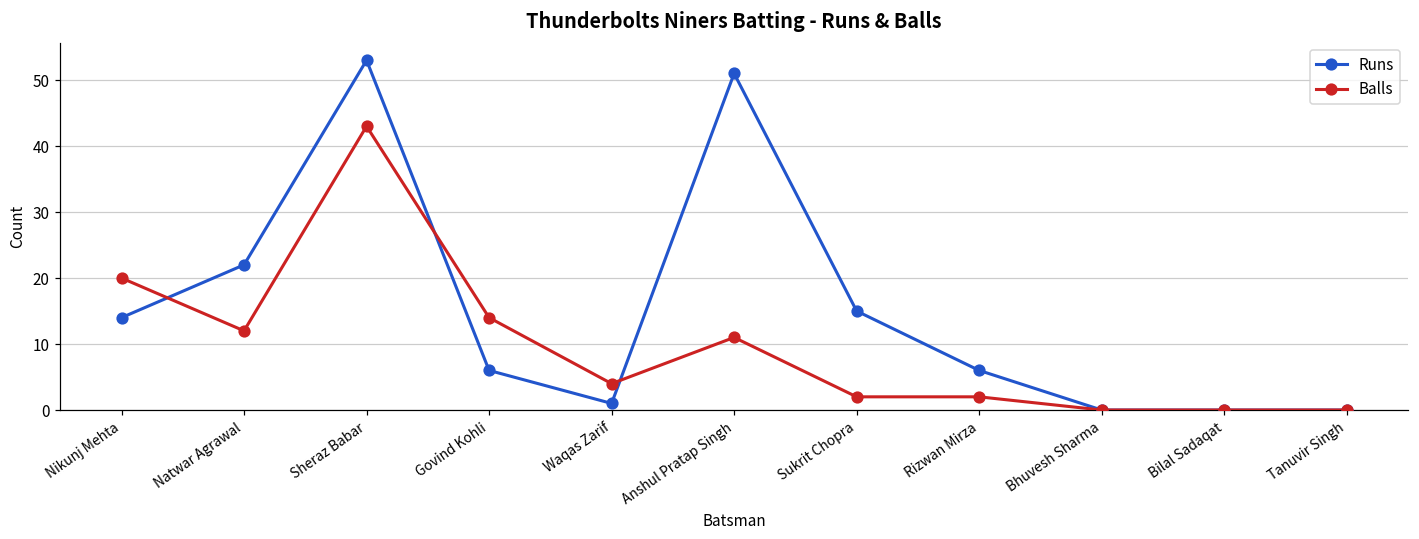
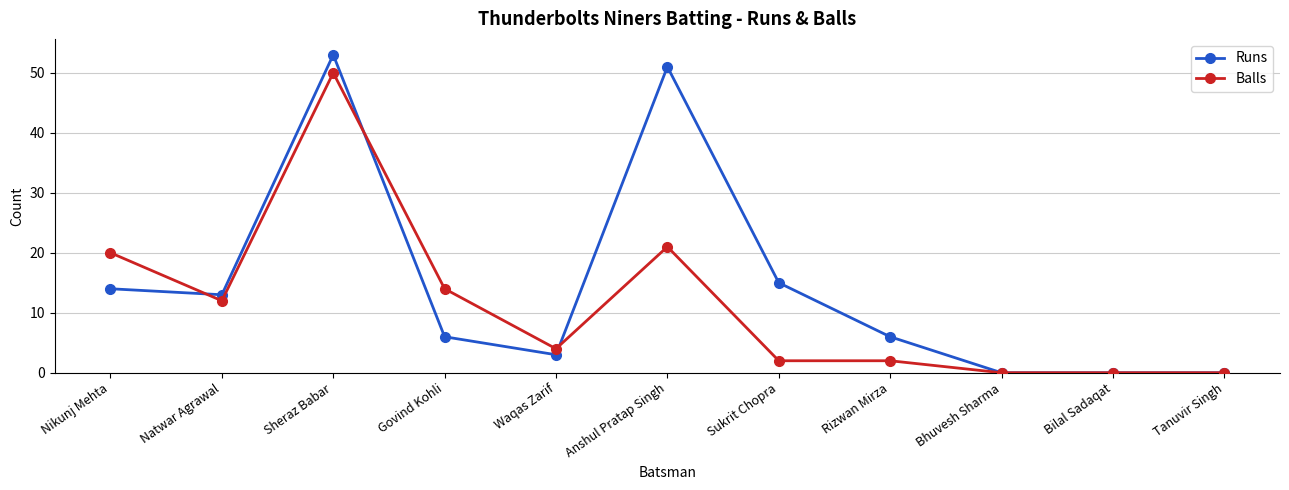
  {
    "Runs": {
      "Nikunj Mehta": 14,
-     "Natwar Agrawal": 22,
+     "Natwar Agrawal": 13,
      "Sheraz Babar": 53,
      "Govind Kohli": 6,
-     "Waqas Zarif": 1,
+     "Waqas Zarif": 3,
      "Anshul Pratap Singh": 51,
      "Sukrit Chopra": 15,
      "Rizwan Mirza": 6
    },
    "Balls": {
      "Nikunj Mehta": 20,
      "Natwar Agrawal": 12,
-     "Sheraz Babar": 43,
+     "Sheraz Babar": 50,
      "Govind Kohli": 14,
      "Waqas Zarif": 4,
-     "Anshul Pratap Singh": 11,
+     "Anshul Pratap Singh": 21,
      "Sukrit Chopra": 2,
      "Rizwan Mirza": 2
    }
  }
